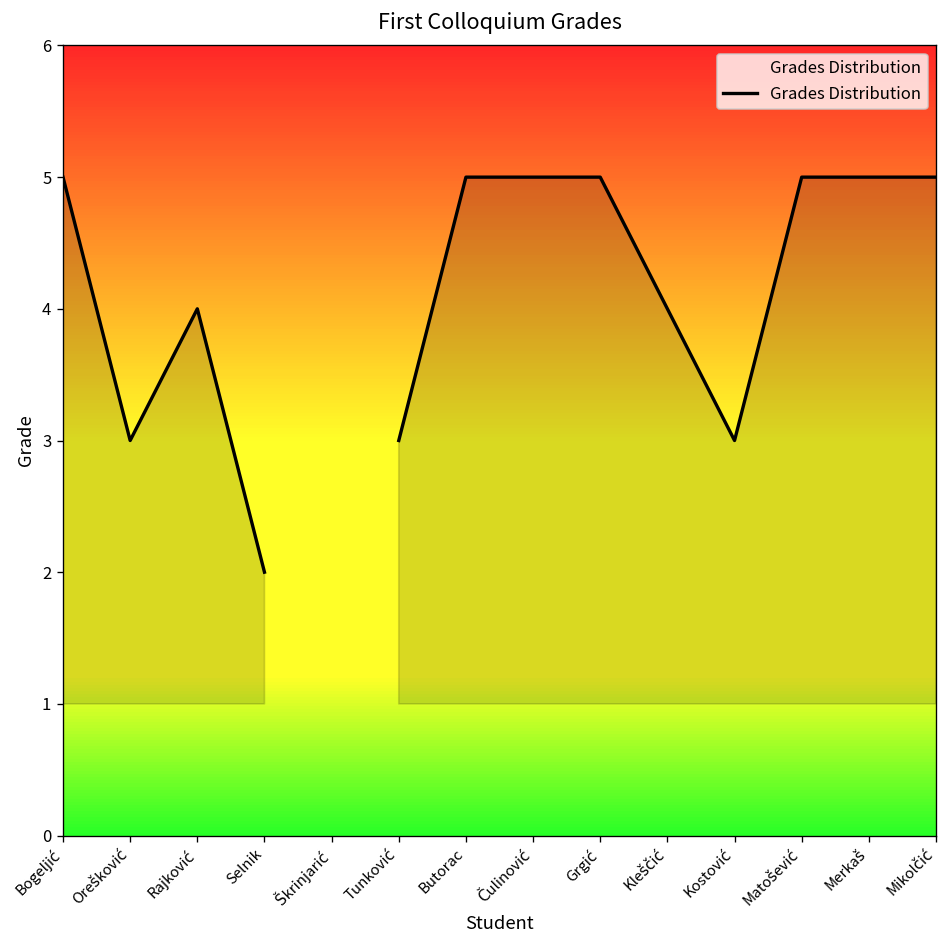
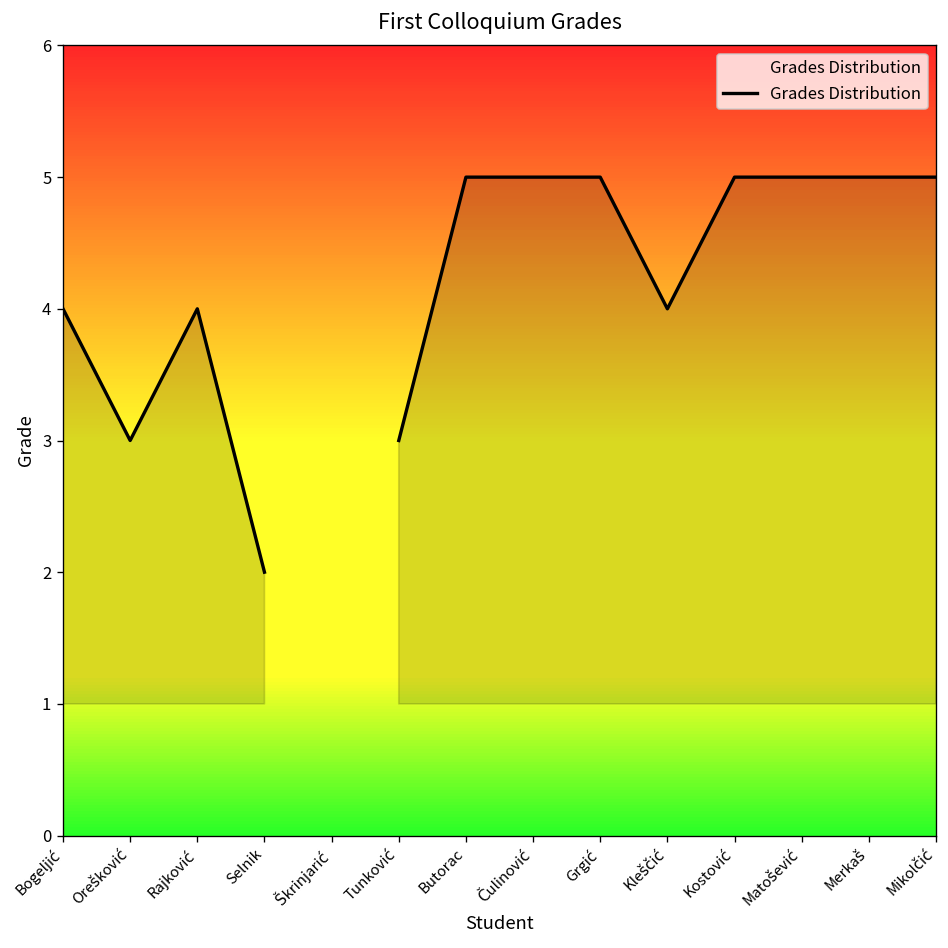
  {
-   "Bogeljić": 5,
+   "Bogeljić": 4,
    "Orešković": 3,
    "Rajković": 4,
    "Selnik": 2,
    "Tunković": 3,
    "Butorac": 5,
    "Čulinović": 5,
    "Grgić": 5,
    "Kleščić": 4,
-   "Kostović": 3,
+   "Kostović": 5,
    "Matošević": 5,
    "Merkaš": 5,
    "Mikolčić": 5
  }
